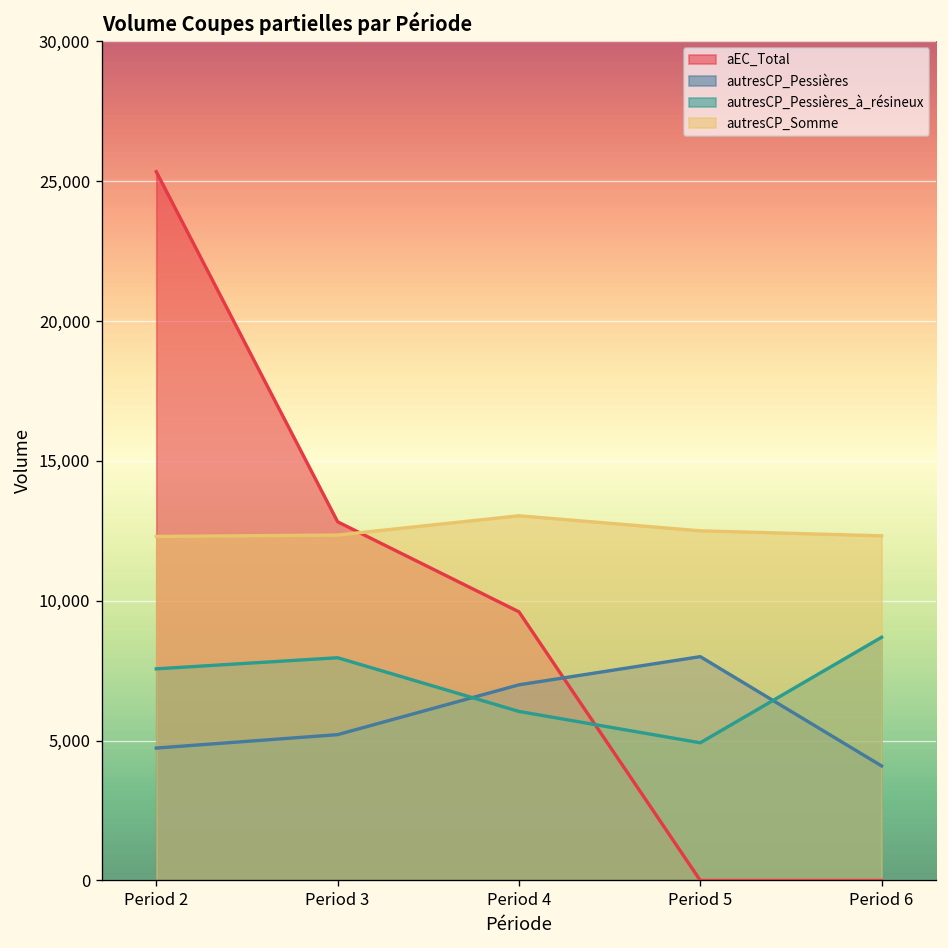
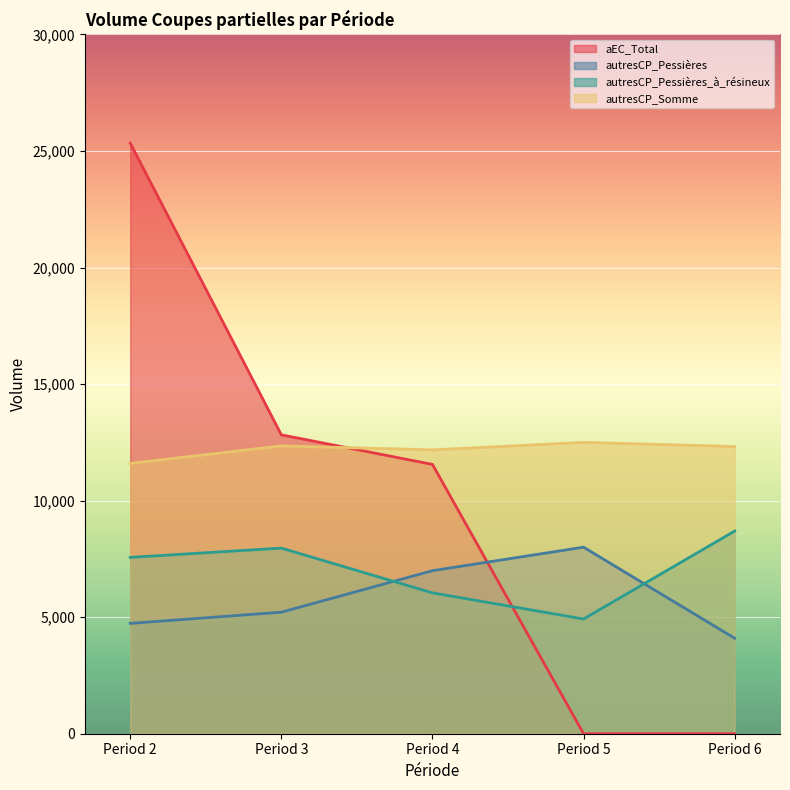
  {
    "aEC_Total": {
      "Period 2": "25,300",
      "Period 3": "12,800",
-     "Period 4": "9,600",
+     "Period 4": "11,600",
      "Period 5": "0",
      "Period 6": "0"
    },
    "autresCP_Somme": {
-     "Period 2": "12,300",
+     "Period 2": "11,600",
      "Period 3": "12,300",
-     "Period 4": "13,000",
+     "Period 4": "12,200",
      "Period 5": "12,500",
      "Period 6": "12,300"
    }
  }
